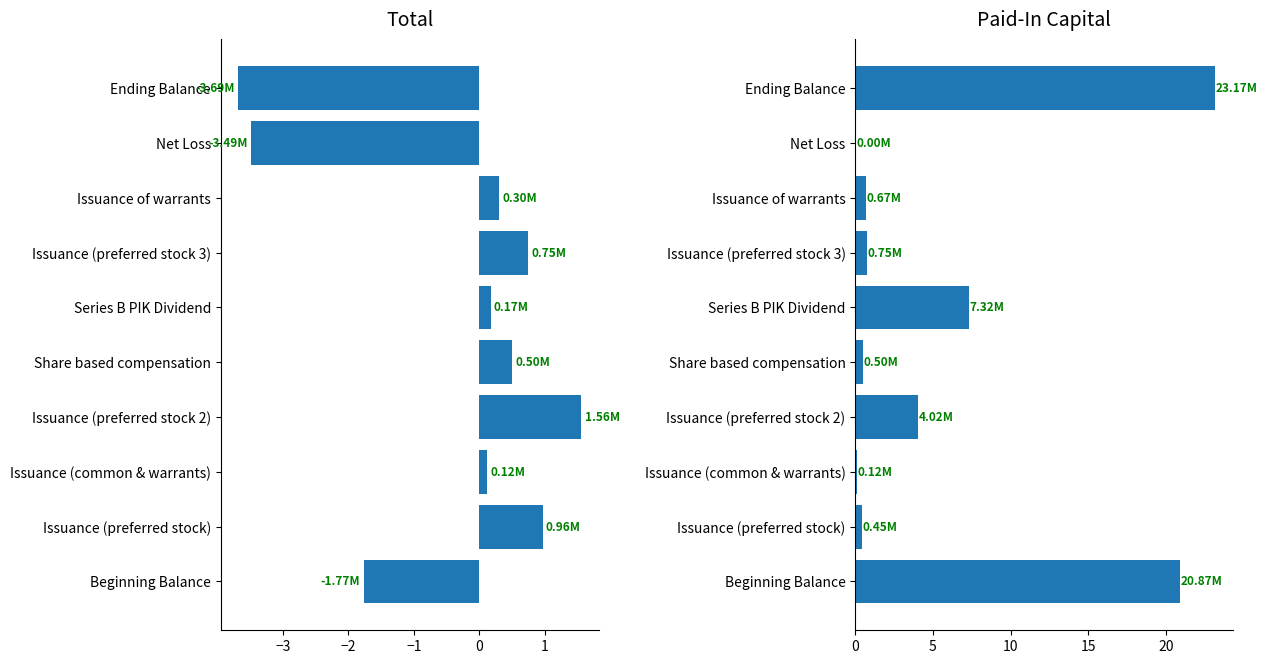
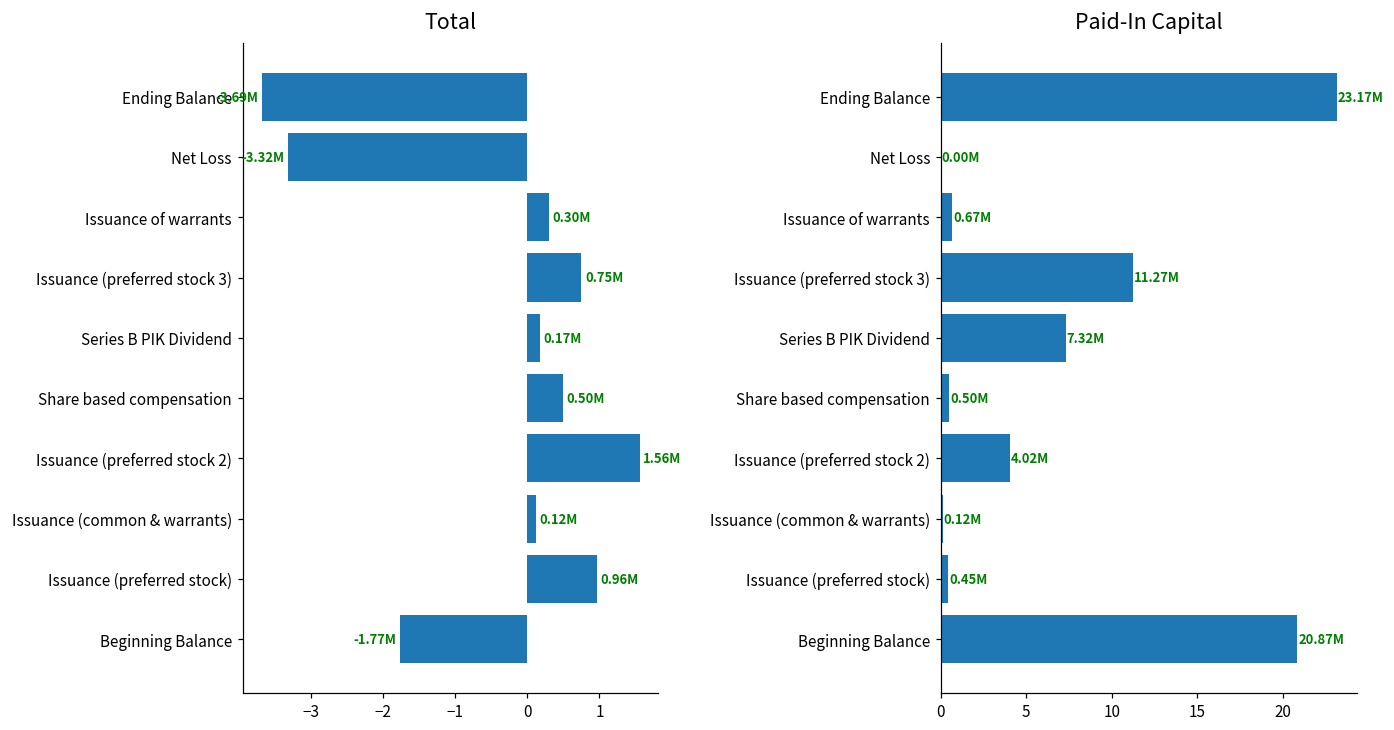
  {
    "Total": {
      "Ending Balance": "-3.69M",
-     "Net Loss": "-3.49M",
+     "Net Loss": "-3.32M",
      "Issuance of warrants": "0.30M",
      "Issuance (preferred stock 3)": "0.75M",
      "Series B PIK Dividend": "0.17M",
      "Share based compensation": "0.50M",
      "Issuance (preferred stock 2)": "1.56M",
      "Issuance (common & warrants)": "0.12M",
      "Issuance (preferred stock)": "0.96M",
      "Beginning Balance": "-1.77M"
    },
    "Paid-In Capital": {
      "Ending Balance": "23.17M",
      "Net Loss": "0.00M",
      "Issuance of warrants": "0.67M",
-     "Issuance (preferred stock 3)": "0.75M",
+     "Issuance (preferred stock 3)": "11.27M",
      "Series B PIK Dividend": "7.32M",
      "Share based compensation": "0.50M",
      "Issuance (preferred stock 2)": "4.02M",
      "Issuance (common & warrants)": "0.12M",
      "Issuance (preferred stock)": "0.45M",
      "Beginning Balance": "20.87M"
    }
  }
